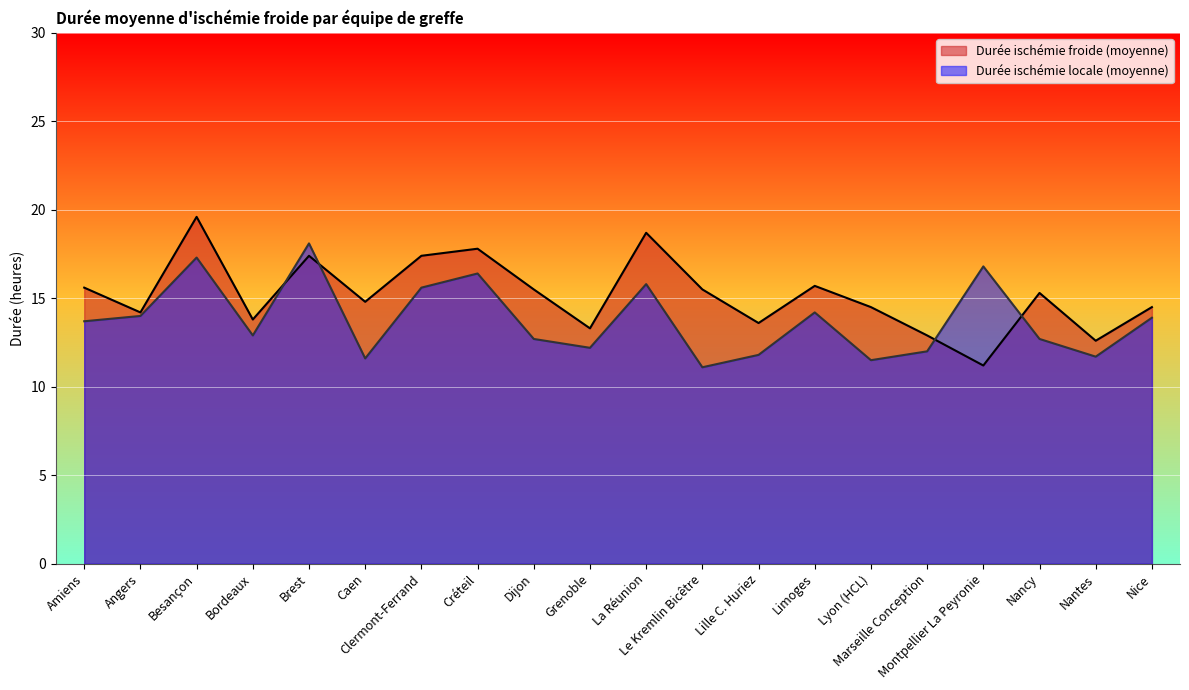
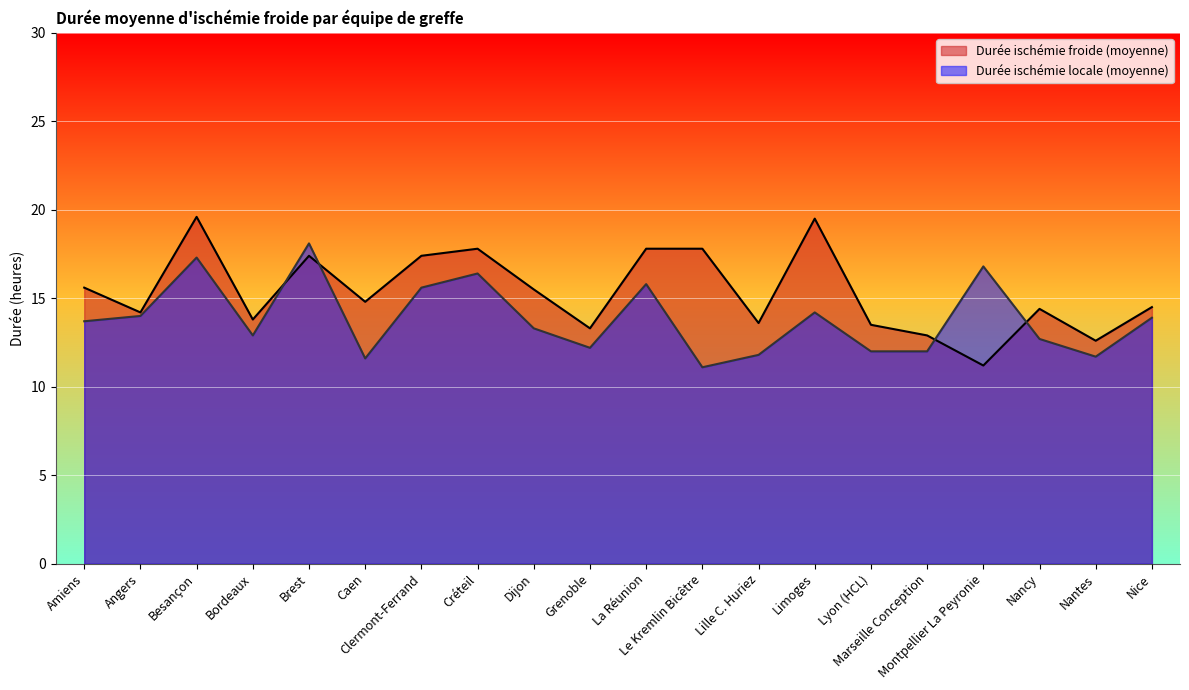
  {
    "Durée ischémie froide (moyenne)": {
      "Amiens": 15.6,
      "Angers": 14.2,
      "Besançon": 19.6,
      "Bordeaux": 13.8,
      "Brest": 17.4,
      "Caen": 14.8,
      "Clermont-Ferrand": 17.4,
      "Créteil": 17.8,
      "Dijon": 15.5,
      "Grenoble": 13.3,
-     "La Réunion": 18.7,
-     "Le Kremlin Bicêtre": 15.5,
+     "La Réunion": 17.8,
+     "Le Kremlin Bicêtre": 17.8,
      "Lille C. Huriez": 13.6,
-     "Limoges": 15.7,
-     "Lyon (HCL)": 14.5,
+     "Limoges": 19.5,
+     "Lyon (HCL)": 13.5,
      "Marseille Conception": 12.9,
      "Montpellier La Peyronie": 11.2,
-     "Nancy": 15.3,
+     "Nancy": 14.4,
      "Nantes": 12.6,
      "Nice": 14.5
    },
    "Durée ischémie locale (moyenne)": {
      "Amiens": 13.7,
      "Angers": 14.0,
      "Besançon": 17.3,
      "Bordeaux": 12.9,
      "Brest": 18.1,
      "Caen": 11.6,
      "Clermont-Ferrand": 15.6,
      "Créteil": 16.4,
-     "Dijon": 12.7,
+     "Dijon": 13.3,
      "Grenoble": 12.2,
      "La Réunion": 15.8,
      "Le Kremlin Bicêtre": 11.1,
      "Lille C. Huriez": 11.8,
      "Limoges": 14.2,
-     "Lyon (HCL)": 11.5,
+     "Lyon (HCL)": 12.0,
      "Marseille Conception": 12.0,
      "Montpellier La Peyronie": 16.8,
      "Nancy": 12.7,
      "Nantes": 11.7,
      "Nice": 13.9
    }
  }
